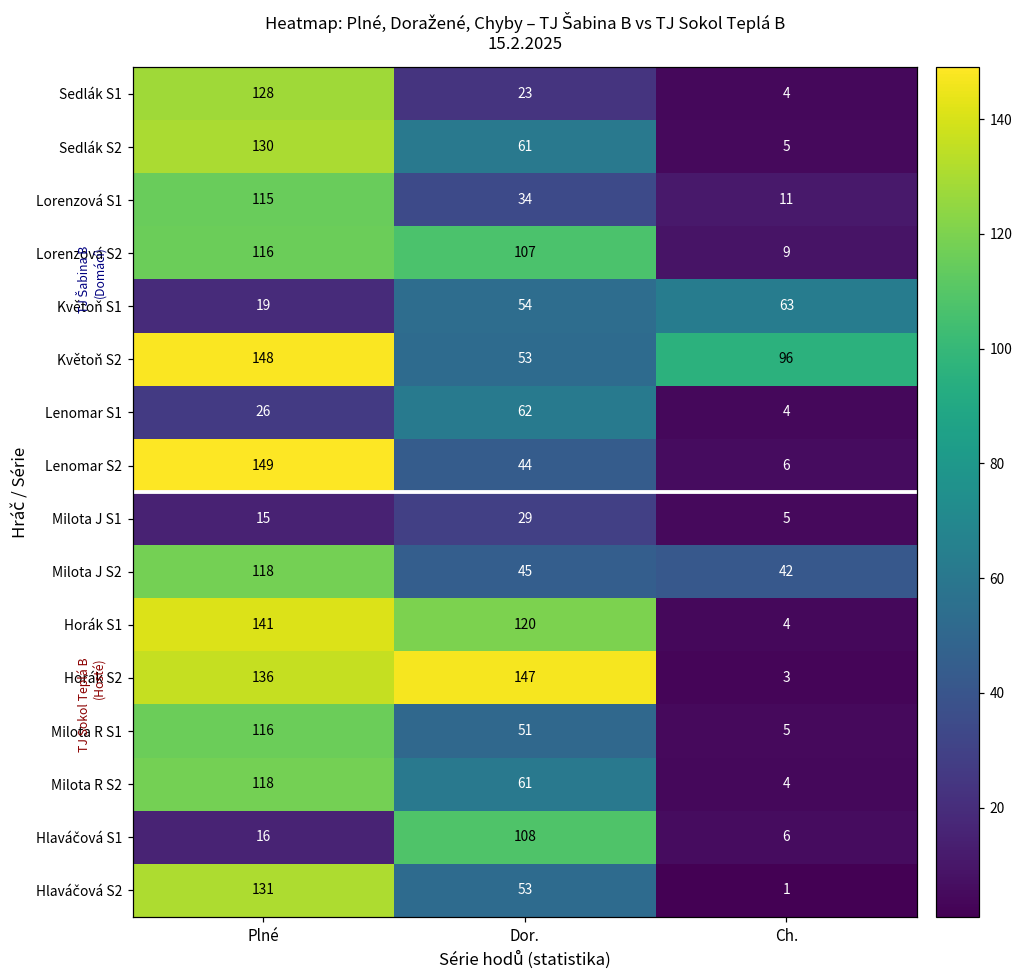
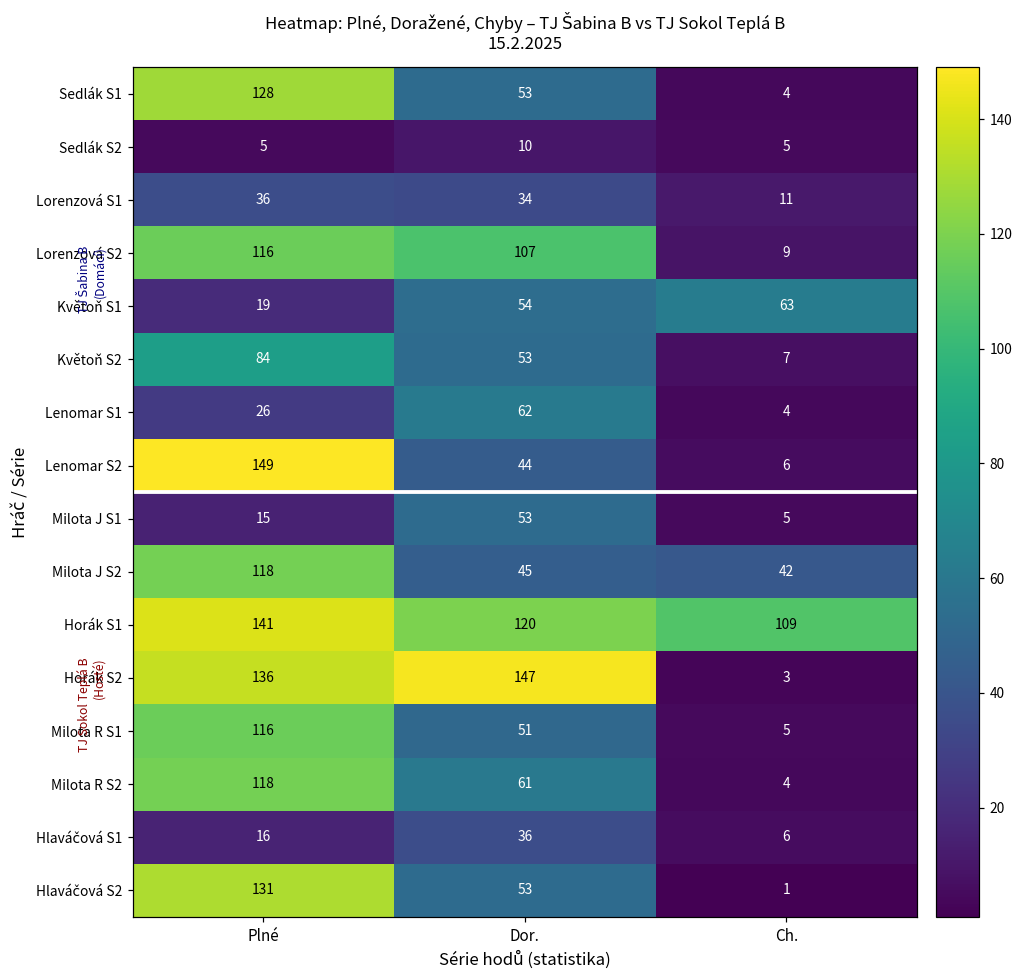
  {
    "Sedlák S1": {
      "Plné": 128,
-     "Dor.": 23,
+     "Dor.": 53,
      "Ch.": 4
    },
    "Sedlák S2": {
-     "Plné": 130,
-     "Dor.": 61,
+     "Plné": 5,
+     "Dor.": 10,
      "Ch.": 5
    },
    "Lorenzová S1": {
-     "Plné": 115,
+     "Plné": 36,
      "Dor.": 34,
      "Ch.": 11
    },
    "Lorenzová S2": {
      "Plné": 116,
      "Dor.": 107,
      "Ch.": 9
    },
    "Květoň S1": {
      "Plné": 19,
      "Dor.": 54,
      "Ch.": 63
    },
    "Květoň S2": {
-     "Plné": 148,
+     "Plné": 84,
      "Dor.": 53,
-     "Ch.": 96
+     "Ch.": 7
    },
    "Lenomar S1": {
      "Plné": 26,
      "Dor.": 62,
      "Ch.": 4
    },
    "Lenomar S2": {
      "Plné": 149,
      "Dor.": 44,
      "Ch.": 6
    },
    "Milota J S1": {
      "Plné": 15,
-     "Dor.": 29,
+     "Dor.": 53,
      "Ch.": 5
    },
    "Milota J S2": {
      "Plné": 118,
      "Dor.": 45,
      "Ch.": 42
    },
    "Horák S1": {
      "Plné": 141,
      "Dor.": 120,
-     "Ch.": 4
+     "Ch.": 109
    },
    "Horák S2": {
      "Plné": 136,
      "Dor.": 147,
      "Ch.": 3
    },
    "Milota R S1": {
      "Plné": 116,
      "Dor.": 51,
      "Ch.": 5
    },
    "Milota R S2": {
      "Plné": 118,
      "Dor.": 61,
      "Ch.": 4
    },
    "Hlaváčová S1": {
      "Plné": 16,
-     "Dor.": 108,
+     "Dor.": 36,
      "Ch.": 6
    },
    "Hlaváčová S2": {
      "Plné": 131,
      "Dor.": 53,
      "Ch.": 1
    }
  }
